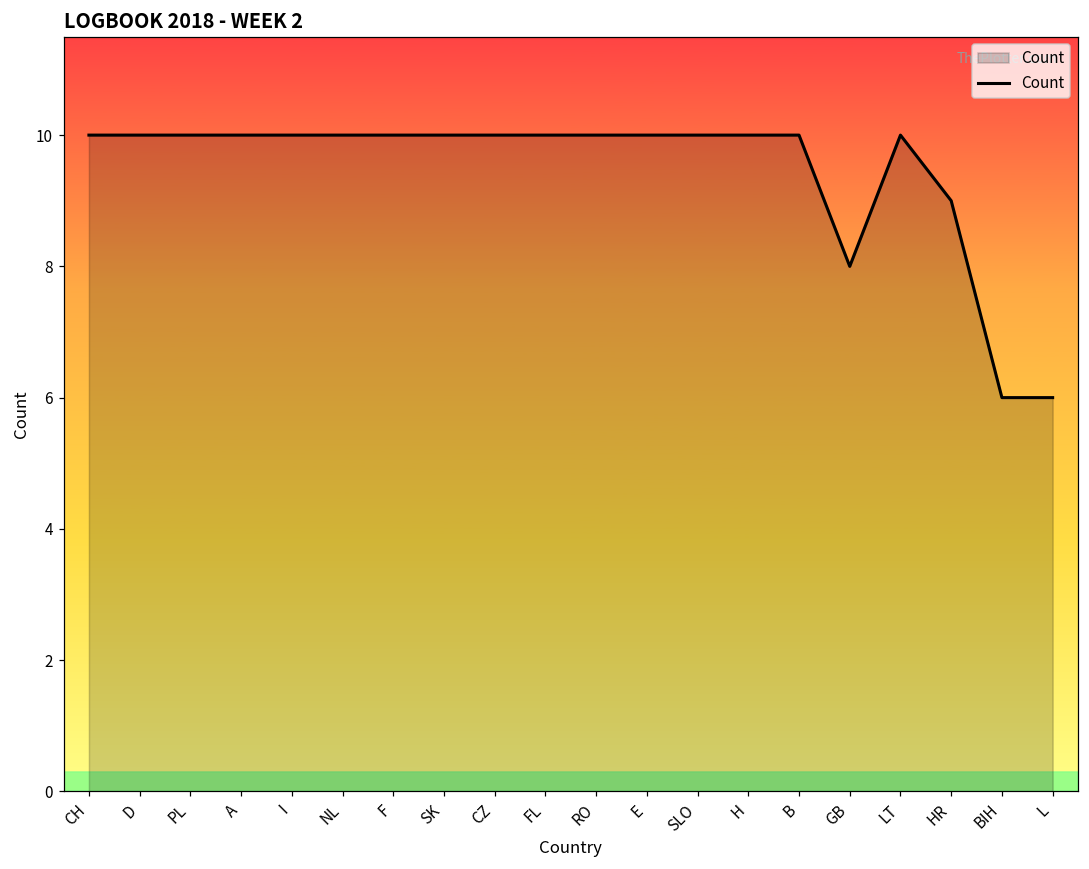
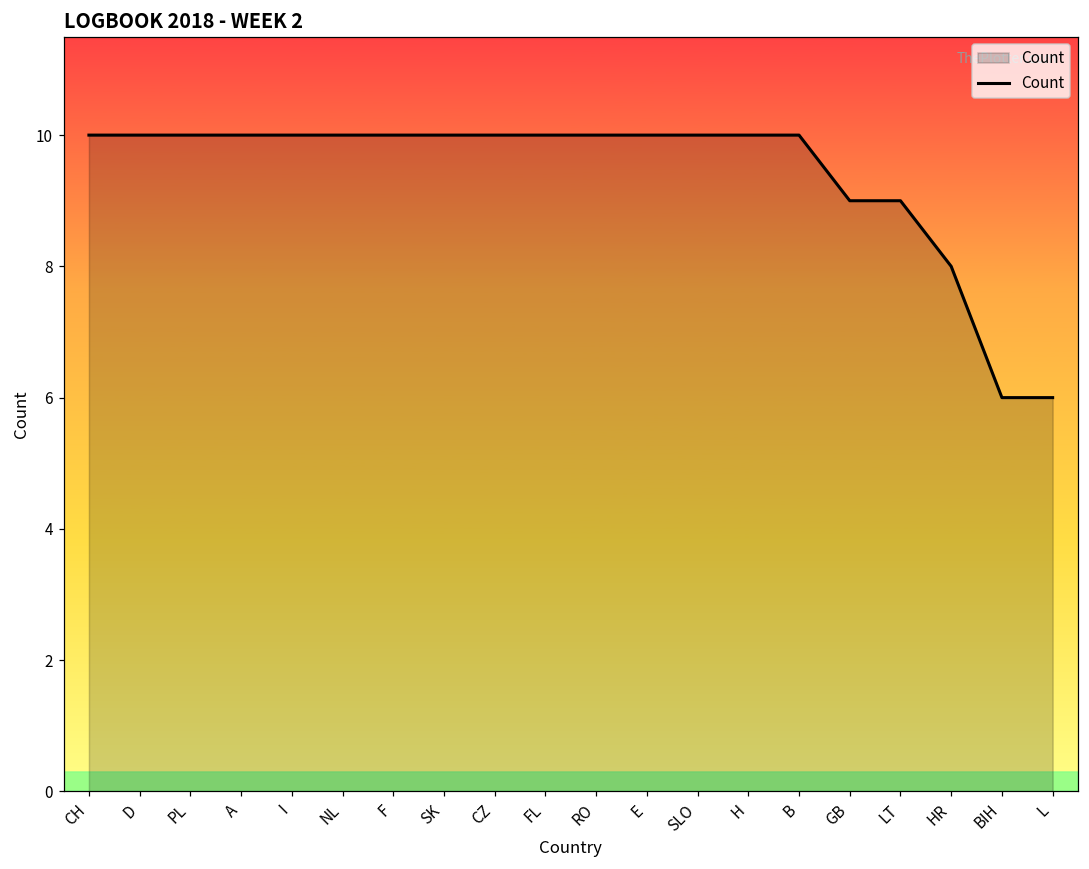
  {
    "CH": 10,
    "D": 10,
    "PL": 10,
    "A": 10,
    "I": 10,
    "NL": 10,
    "F": 10,
    "SK": 10,
    "CZ": 10,
    "FL": 10,
    "RO": 10,
    "E": 10,
    "SLO": 10,
    "H": 10,
    "B": 10,
-   "GB": 8,
-   "LT": 10,
-   "HR": 9,
+   "GB": 9,
+   "LT": 9,
+   "HR": 8,
    "BIH": 6,
    "L": 6
  }
